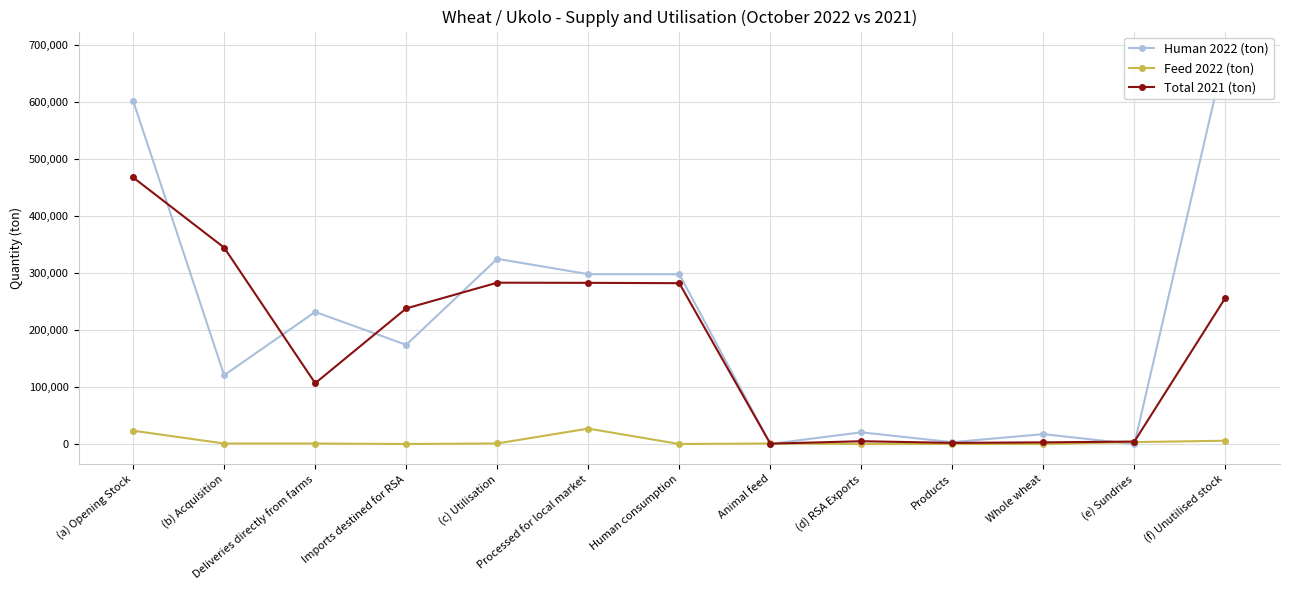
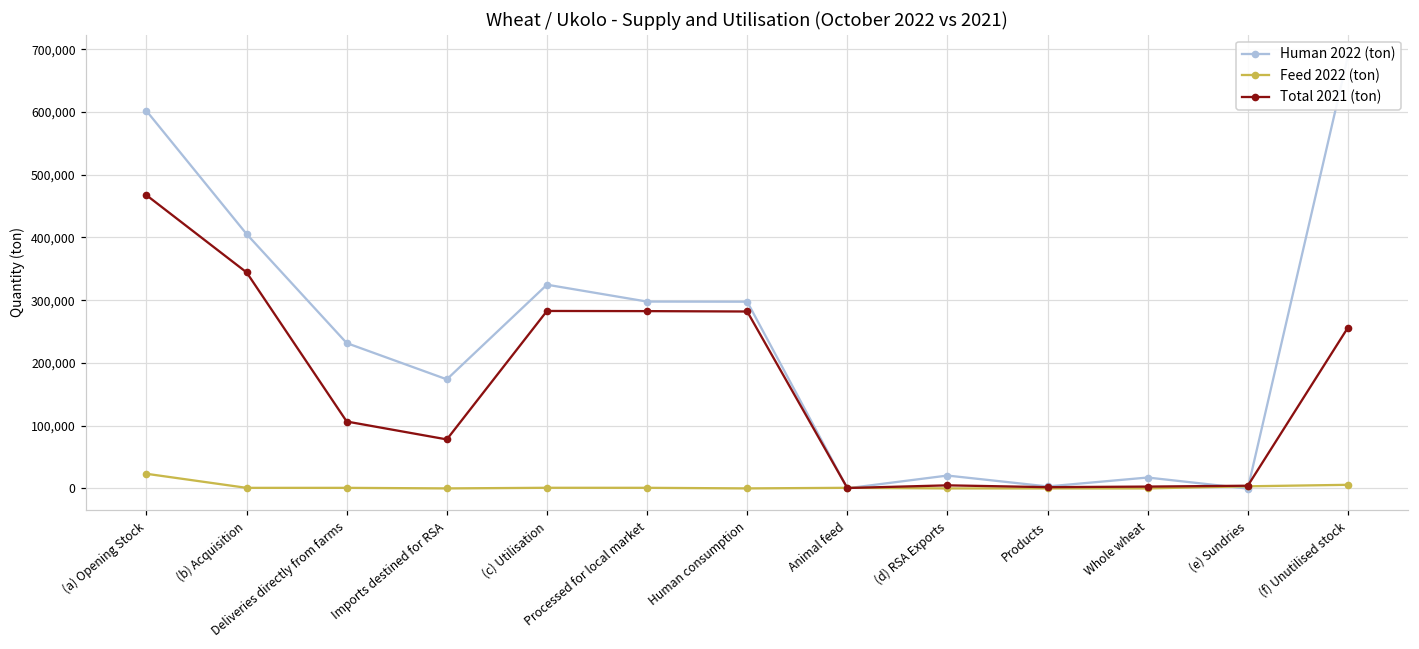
  {
    "Human 2022 (ton)": {
      "(a) Opening Stock": "600,000",
-     "(b) Acquisition": "120,000",
+     "(b) Acquisition": "410,000",
      "Deliveries directly from farms": "230,000",
      "Imports destined for RSA": "170,000",
      "(c) Utilisation": "320,000",
      "Processed for local market": "300,000",
      "Human consumption": "300,000",
      "(d) RSA Exports": "20,000",
      "Whole wheat": "20,000"
    },
    "Feed 2022 (ton)": {
      "(a) Opening Stock": "20,000",
      "(b) Acquisition": "0",
      "Deliveries directly from farms": "0",
      "Imports destined for RSA": "0",
      "(c) Utilisation": "0",
-     "Processed for local market": "30,000",
+     "Processed for local market": "0",
      "Human consumption": "0",
      "(d) RSA Exports": "0",
      "(f) Unutilised stock": "10,000"
    },
    "Total 2021 (ton)": {
      "(a) Opening Stock": "470,000",
      "(b) Acquisition": "340,000",
      "Deliveries directly from farms": "110,000",
-     "Imports destined for RSA": "240,000",
+     "Imports destined for RSA": "80,000",
      "(c) Utilisation": "280,000",
      "Processed for local market": "280,000",
      "Human consumption": "280,000",
      "(d) RSA Exports": "0",
      "(f) Unutilised stock": "260,000"
    }
  }
